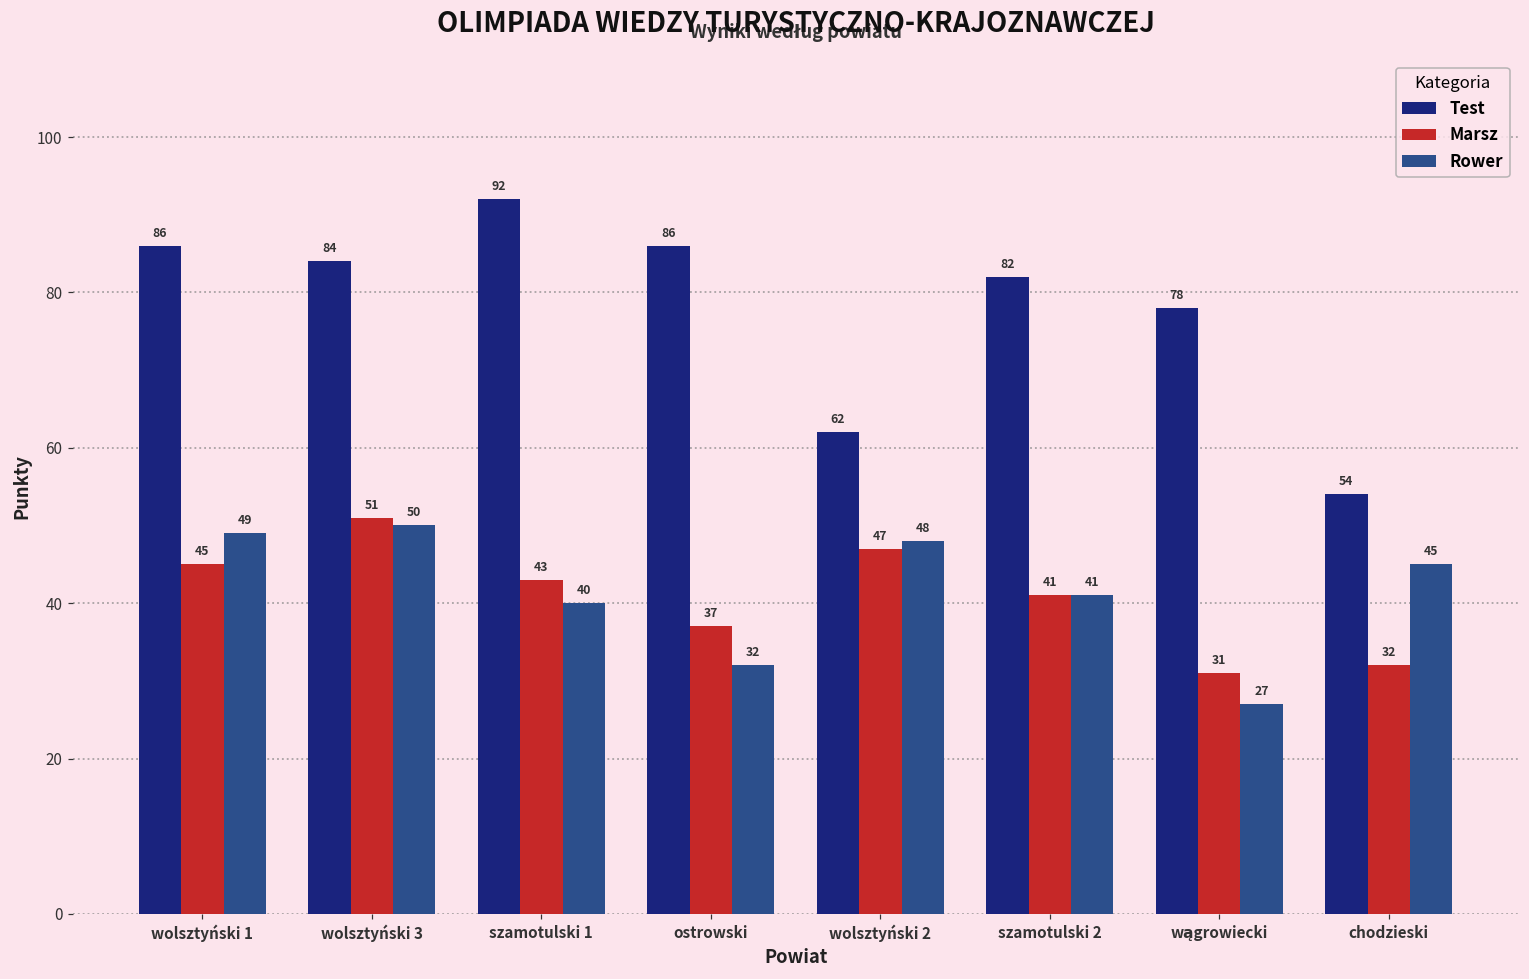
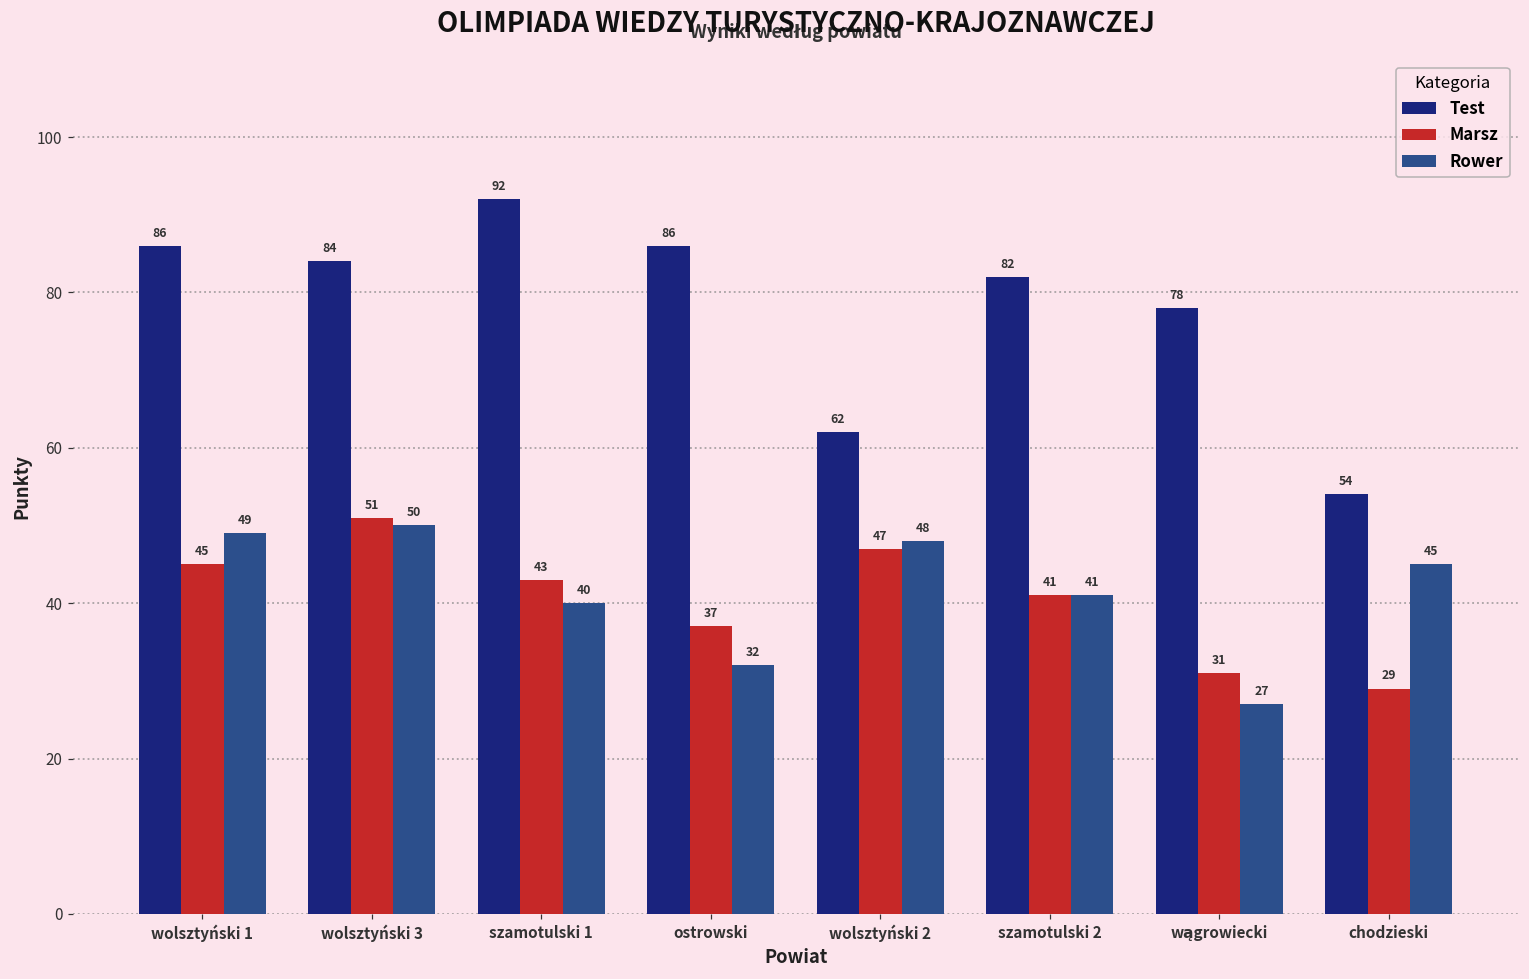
  {
    "Marsz": {
      "wolsztyński 1": 45,
      "wolsztyński 3": 51,
      "szamotulski 1": 43,
      "ostrowski": 37,
      "wolsztyński 2": 47,
      "szamotulski 2": 41,
      "wągrowiecki": 31,
-     "chodzieski": 32
+     "chodzieski": 29
    }
  }
